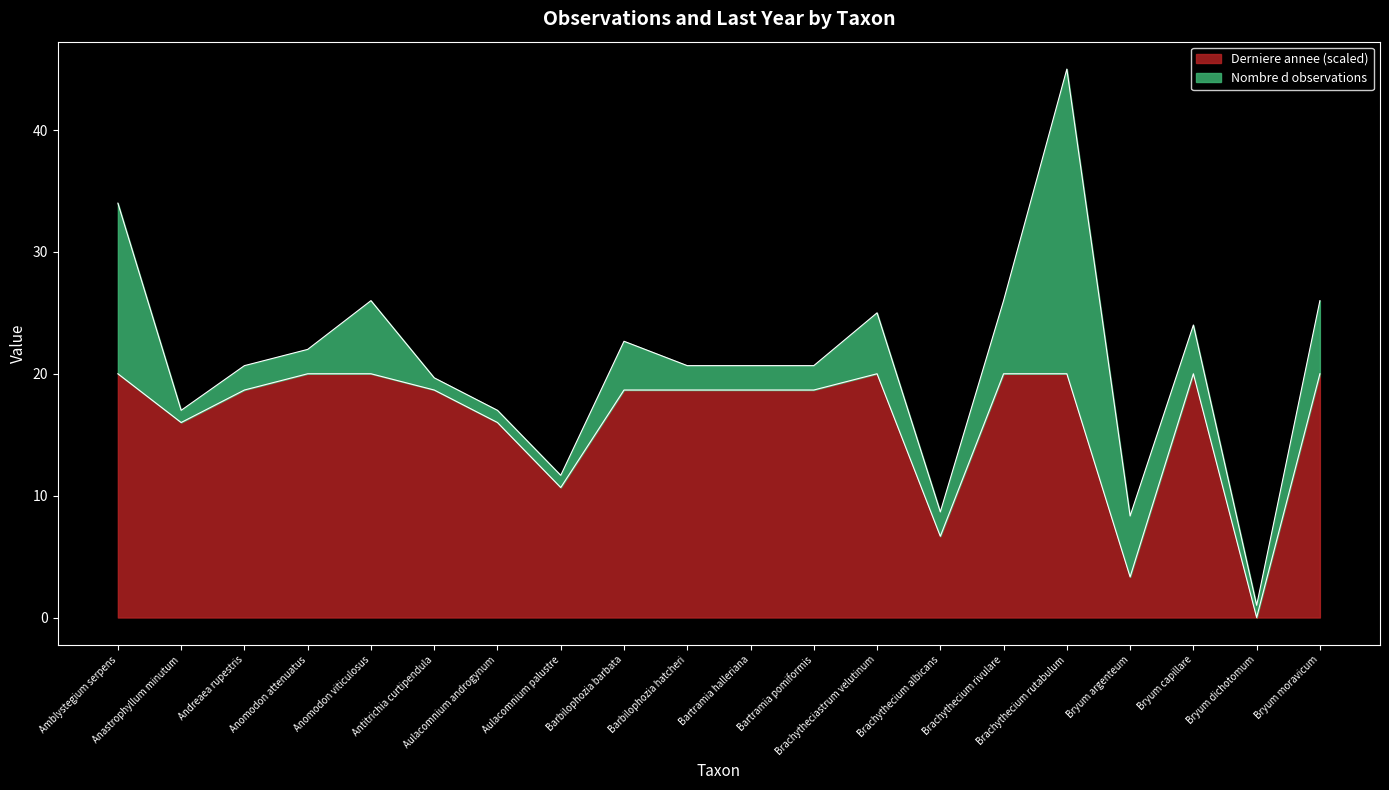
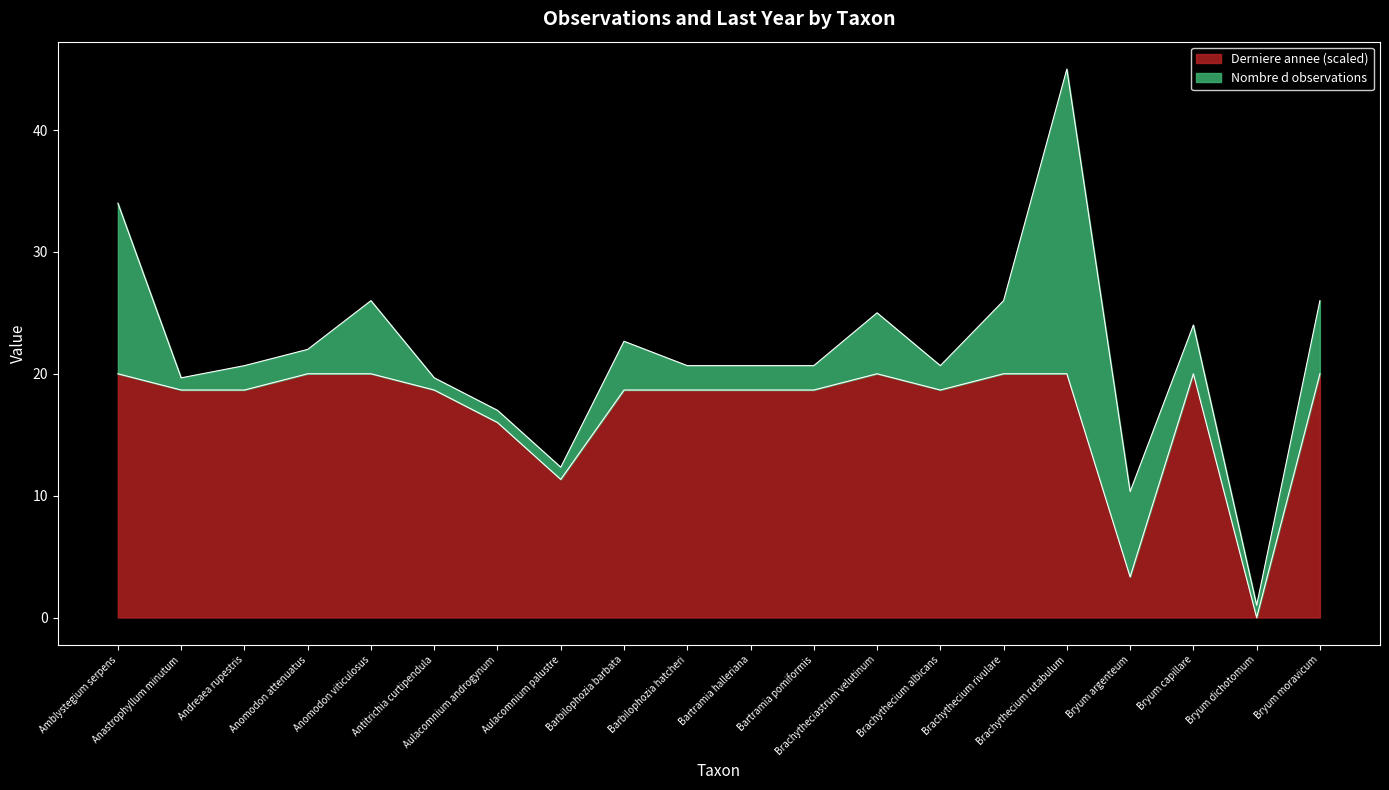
  {
    "Derniere annee (scaled)": {
      "Amblystegium serpens": 20.0,
-     "Anastrophyllum minutum": 16.0,
+     "Anastrophyllum minutum": 18.7,
      "Andreaea rupestris": 18.7,
      "Anomodon attenuatus": 20.0,
      "Anomodon viticulosus": 20.0,
      "Antitrichia curtipendula": 18.7,
      "Aulacomnium androgynum": 16.0,
-     "Aulacomnium palustre": 10.7,
+     "Aulacomnium palustre": 11.3,
      "Barbilophozia barbata": 18.7,
      "Barbilophozia hatcheri": 18.7,
      "Bartramia halleriana": 18.7,
      "Bartramia pomiformis": 18.7,
      "Brachytheciastrum velutinum": 20.0,
-     "Brachythecium albicans": 6.7,
+     "Brachythecium albicans": 18.7,
      "Brachythecium rivulare": 20.0,
      "Brachythecium rutabulum": 20.0,
      "Bryum argenteum": 3.3,
      "Bryum capillare": 20.0,
      "Bryum dichotomum": 0.0,
      "Bryum moravicum": 20.0
    },
    "Nombre d observations": {
      "Amblystegium serpens": 14,
      "Anastrophyllum minutum": 1,
      "Andreaea rupestris": 2,
      "Anomodon attenuatus": 2,
      "Anomodon viticulosus": 6,
      "Antitrichia curtipendula": 1,
      "Aulacomnium androgynum": 1,
      "Aulacomnium palustre": 1,
      "Barbilophozia barbata": 4,
      "Barbilophozia hatcheri": 2,
      "Bartramia halleriana": 2,
      "Bartramia pomiformis": 2,
      "Brachytheciastrum velutinum": 5,
      "Brachythecium albicans": 2,
      "Brachythecium rivulare": 6,
      "Brachythecium rutabulum": 25,
-     "Bryum argenteum": 5,
+     "Bryum argenteum": 7,
      "Bryum capillare": 4,
      "Bryum dichotomum": 1,
      "Bryum moravicum": 6
    }
  }
